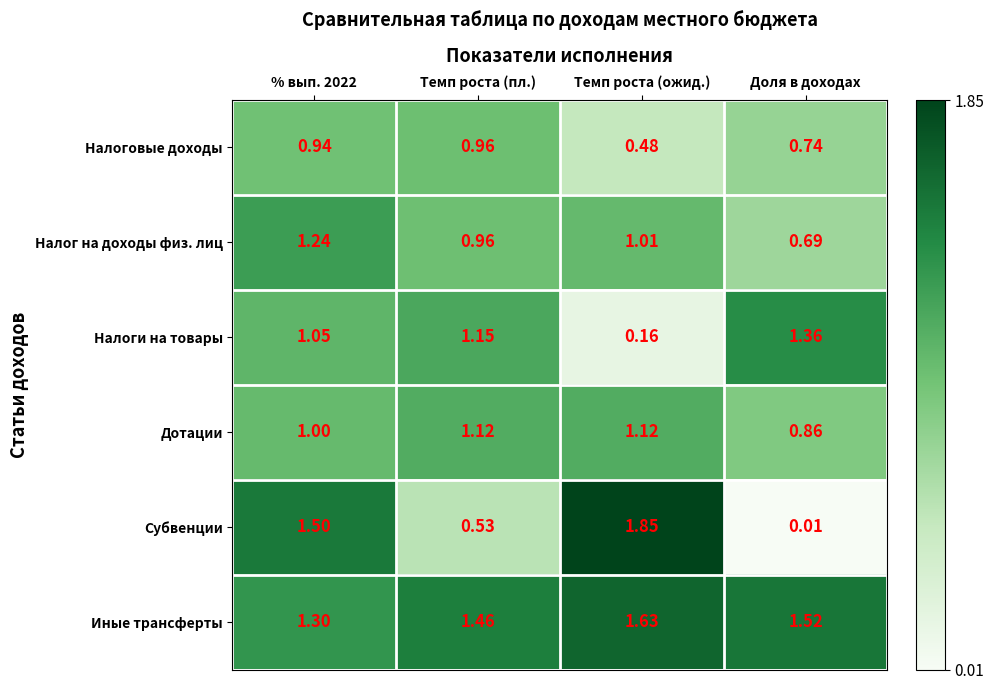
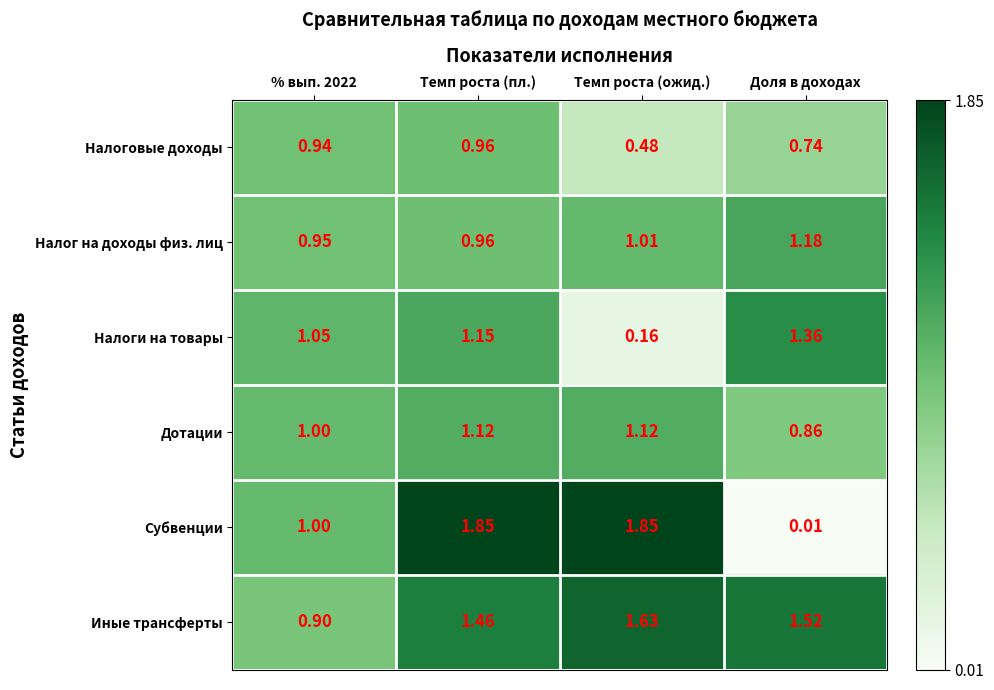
  {
    "Налоговые доходы": {
      "% вып. 2022": 0.94,
      "Темп роста (пл.)": 0.96,
      "Темп роста (ожид.)": 0.48,
      "Доля в доходах": 0.74
    },
    "Налог на доходы физ. лиц": {
-     "% вып. 2022": 1.24,
+     "% вып. 2022": 0.95,
      "Темп роста (пл.)": 0.96,
      "Темп роста (ожид.)": 1.01,
-     "Доля в доходах": 0.69
+     "Доля в доходах": 1.18
    },
    "Налоги на товары": {
      "% вып. 2022": 1.05,
      "Темп роста (пл.)": 1.15,
      "Темп роста (ожид.)": 0.16,
      "Доля в доходах": 1.36
    },
    "Дотации": {
      "% вып. 2022": 1.00,
      "Темп роста (пл.)": 1.12,
      "Темп роста (ожид.)": 1.12,
      "Доля в доходах": 0.86
    },
    "Субвенции": {
-     "% вып. 2022": 1.50,
-     "Темп роста (пл.)": 0.53,
+     "% вып. 2022": 1.00,
+     "Темп роста (пл.)": 1.85,
      "Темп роста (ожид.)": 1.85,
      "Доля в доходах": 0.01
    },
    "Иные трансферты": {
-     "% вып. 2022": 1.30,
+     "% вып. 2022": 0.90,
      "Темп роста (пл.)": 1.46,
      "Темп роста (ожид.)": 1.63,
      "Доля в доходах": 1.52
    }
  }
